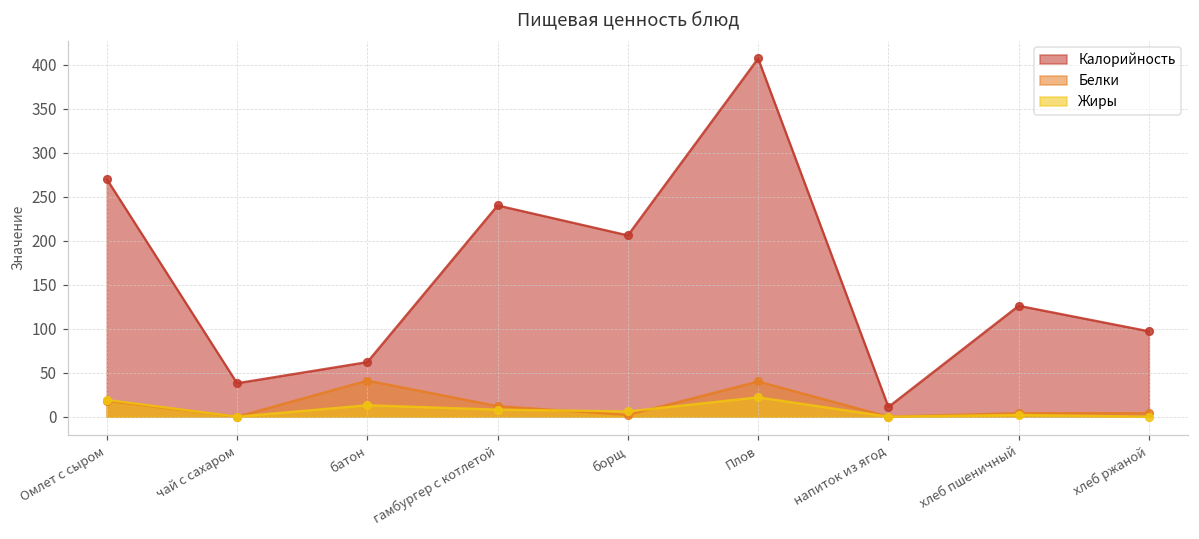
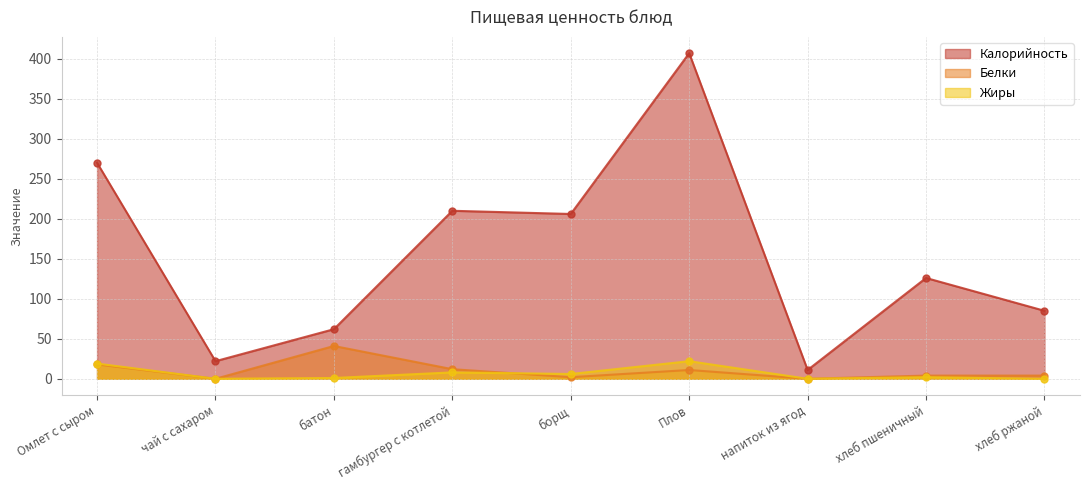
  {
    "Калорийность": {
      "Омлет с сыром": 270,
-     "чай с сахаром": 40,
+     "чай с сахаром": 20,
      "батон": 60,
-     "гамбургер с котлетой": 240,
+     "гамбургер с котлетой": 210,
      "борщ": 210,
      "Плов": 410,
      "напиток из ягод": 10,
      "хлеб пшеничный": 130,
-     "хлеб ржаной": 100
+     "хлеб ржаной": 90
    },
    "Белки": {
      "батон": 40,
      "гамбургер с котлетой": 10,
      "борщ": 0,
-     "Плов": 40,
+     "Плов": 10,
      "хлеб ржаной": 0
    },
    "Жиры": {
-     "батон": 10,
+     "батон": 0,
      "гамбургер с котлетой": 10,
      "борщ": 10,
      "Плов": 20,
      "хлеб ржаной": 0
    }
  }
